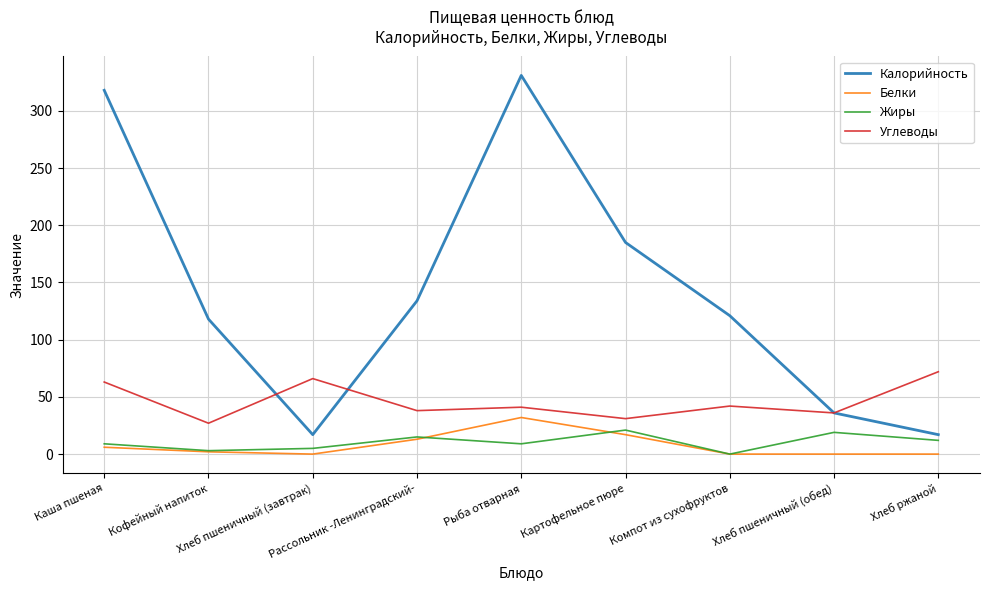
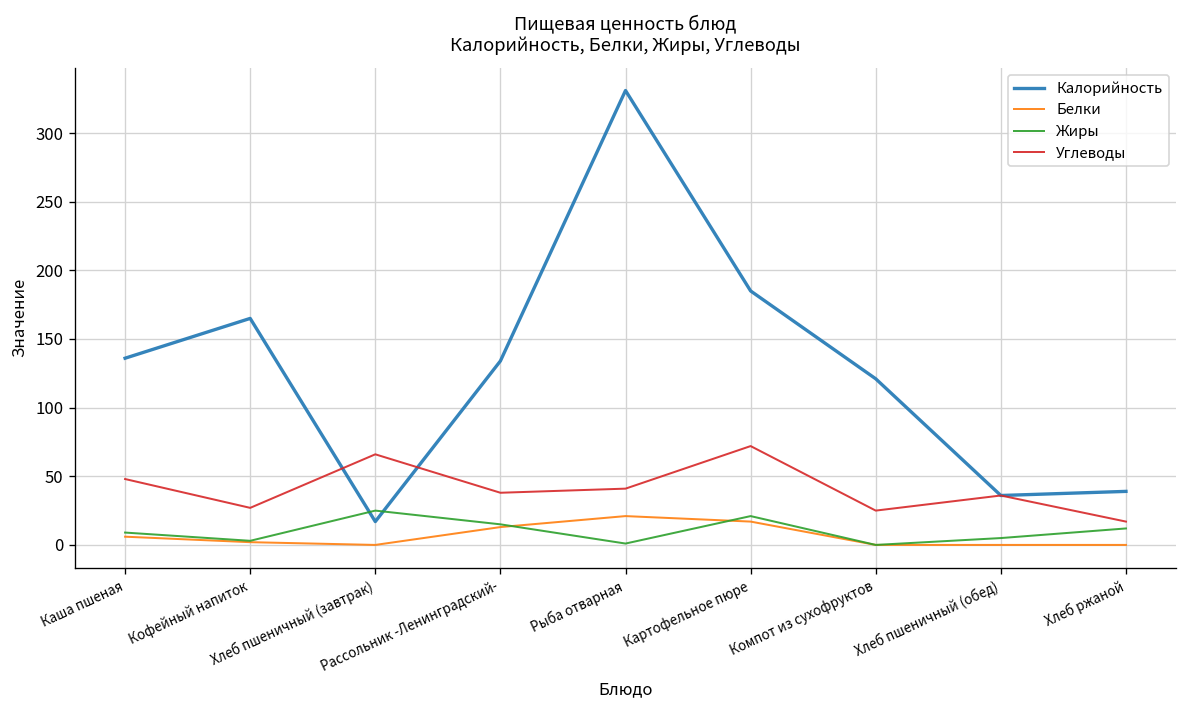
  {
    "Калорийность": {
-     "Каша пшеная": 318,
-     "Кофейный напиток": 118,
+     "Каша пшеная": 136,
+     "Кофейный напиток": 165,
      "Хлеб пшеничный (завтрак)": 17,
      "Рассольник -Ленинградский-": 134,
      "Рыба отварная": 331,
      "Картофельное пюре": 185,
      "Компот из сухофруктов": 121,
-     "Хлеб ржаной": 17
+     "Хлеб ржаной": 39
    },
    "Белки": {
      "Каша пшеная": 6,
      "Хлеб пшеничный (завтрак)": 0,
-     "Рыба отварная": 32,
+     "Рыба отварная": 21,
      "Картофельное пюре": 17,
      "Хлеб пшеничный (обед)": 0,
      "Хлеб ржаной": 0
    },
    "Жиры": {
      "Каша пшеная": 9,
-     "Хлеб пшеничный (завтрак)": 5,
-     "Рыба отварная": 9,
+     "Хлеб пшеничный (завтрак)": 25,
+     "Рыба отварная": 1,
      "Картофельное пюре": 21,
-     "Хлеб пшеничный (обед)": 19,
+     "Хлеб пшеничный (обед)": 5,
      "Хлеб ржаной": 12
    },
    "Углеводы": {
-     "Каша пшеная": 63,
+     "Каша пшеная": 48,
      "Кофейный напиток": 27,
      "Хлеб пшеничный (завтрак)": 66,
      "Рассольник -Ленинградский-": 38,
      "Рыба отварная": 41,
-     "Картофельное пюре": 31,
-     "Компот из сухофруктов": 42,
-     "Хлеб ржаной": 72
+     "Картофельное пюре": 72,
+     "Компот из сухофруктов": 25,
+     "Хлеб ржаной": 17
    }
  }
